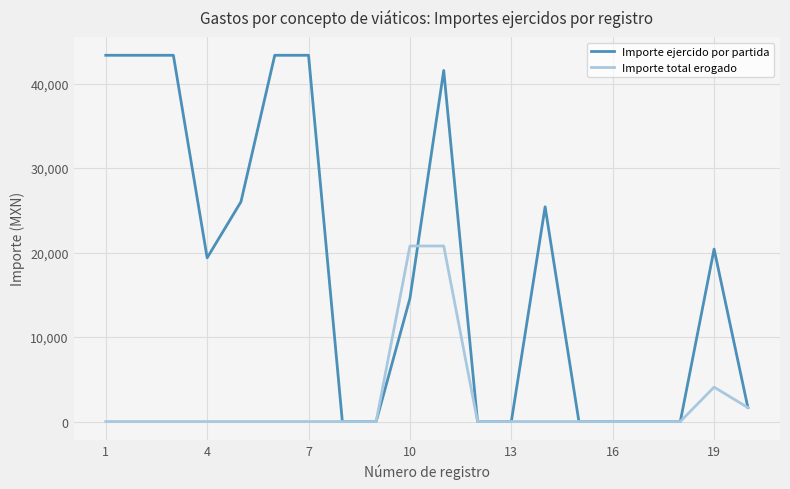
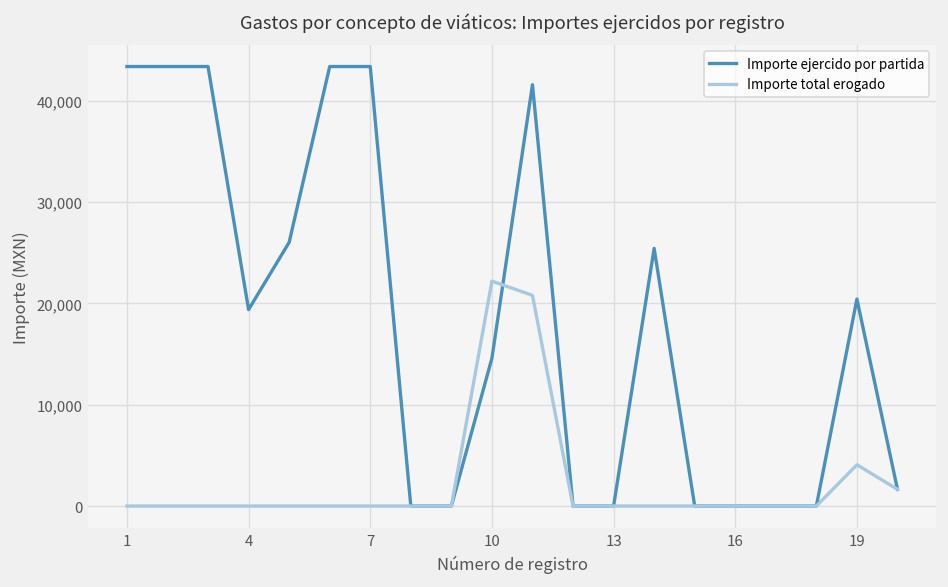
  {
    "Importe ejercido por partida": {
      "1": "43,000",
      "4": "19,000",
      "7": "43,000",
      "10": "15,000",
      "19": "20,000"
    },
    "Importe total erogado": {
      "1": "0",
      "4": "0",
      "7": "0",
-     "10": "21,000",
+     "10": "22,000",
      "19": "4,000"
    }
  }
